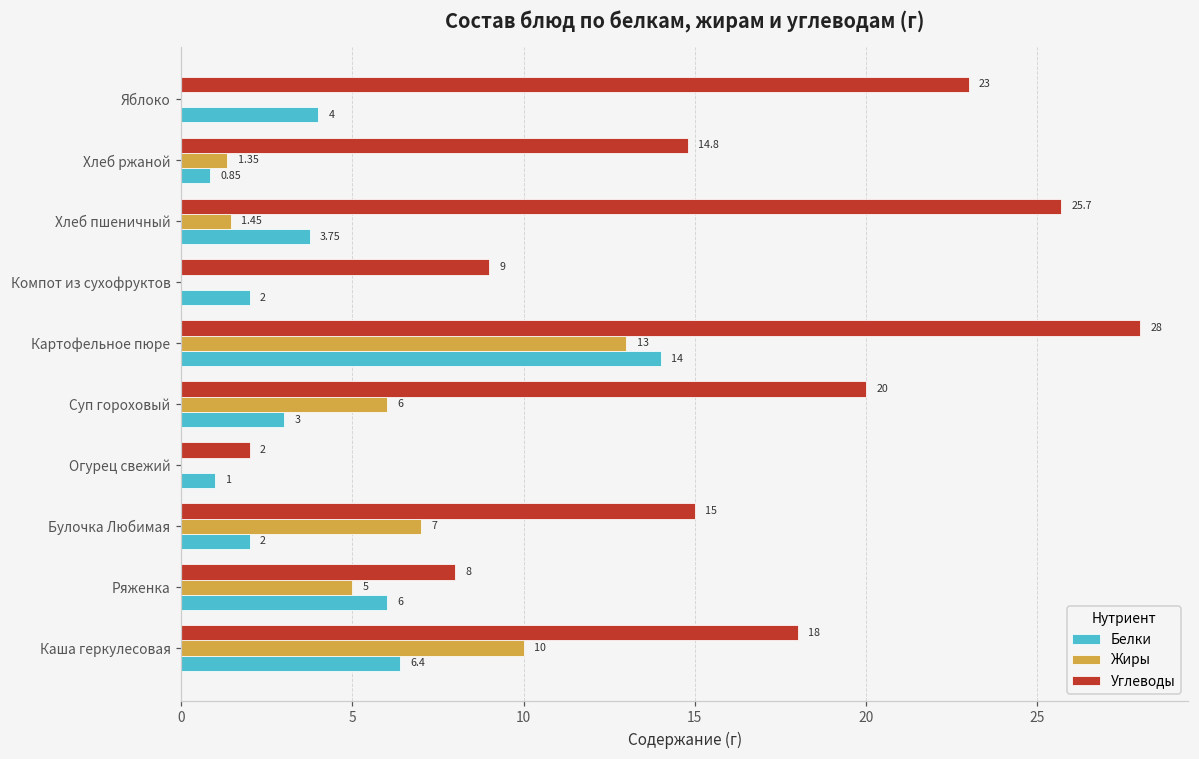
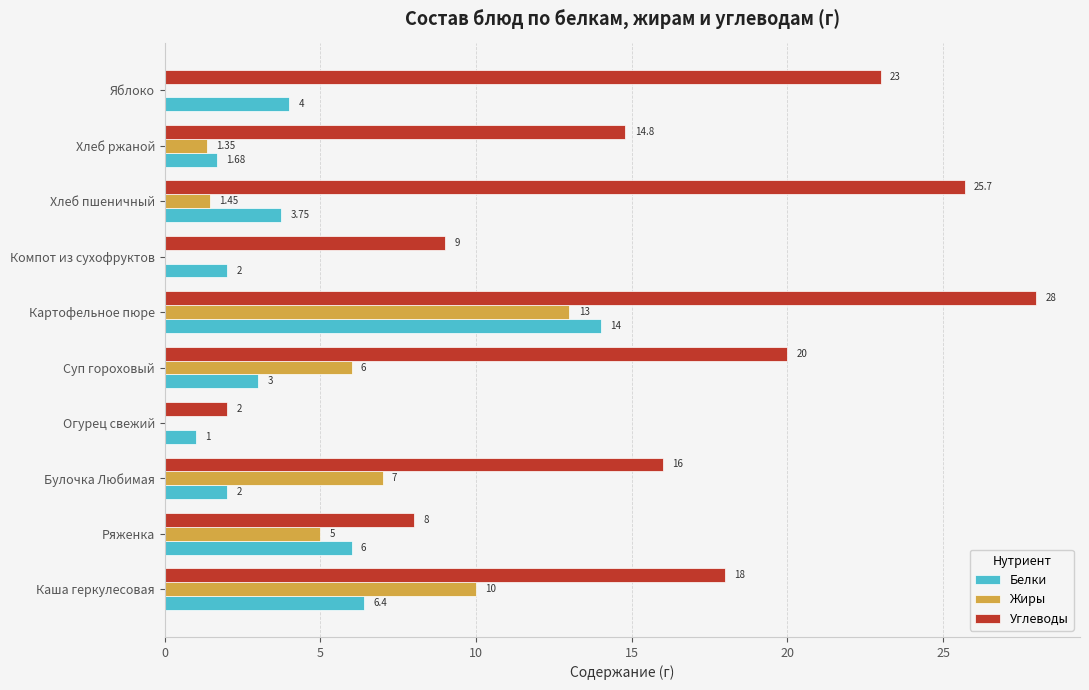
  {
    "Белки": {
      "Яблоко": 4,
-     "Хлеб ржаной": 0.85,
+     "Хлеб ржаной": 1.68,
      "Хлеб пшеничный": 3.75,
      "Компот из сухофруктов": 2,
      "Картофельное пюре": 14,
      "Суп гороховый": 3,
      "Огурец свежий": 1,
      "Булочка Любимая": 2,
      "Ряженка": 6,
      "Каша геркулесовая": 6.4
    },
    "Жиры": {
      "Хлеб ржаной": 1.35,
      "Хлеб пшеничный": 1.45,
      "Картофельное пюре": 13,
      "Суп гороховый": 6,
      "Булочка Любимая": 7,
      "Ряженка": 5,
      "Каша геркулесовая": 10
    },
    "Углеводы": {
      "Яблоко": 23,
      "Хлеб ржаной": 14.8,
      "Хлеб пшеничный": 25.7,
      "Компот из сухофруктов": 9,
      "Картофельное пюре": 28,
      "Суп гороховый": 20,
      "Огурец свежий": 2,
-     "Булочка Любимая": 15,
+     "Булочка Любимая": 16,
      "Ряженка": 8,
      "Каша геркулесовая": 18
    }
  }
